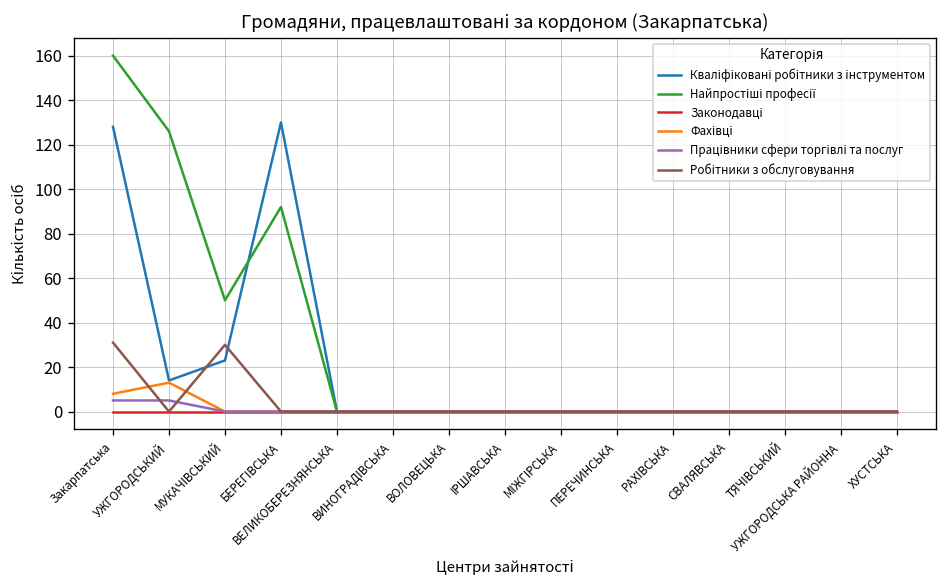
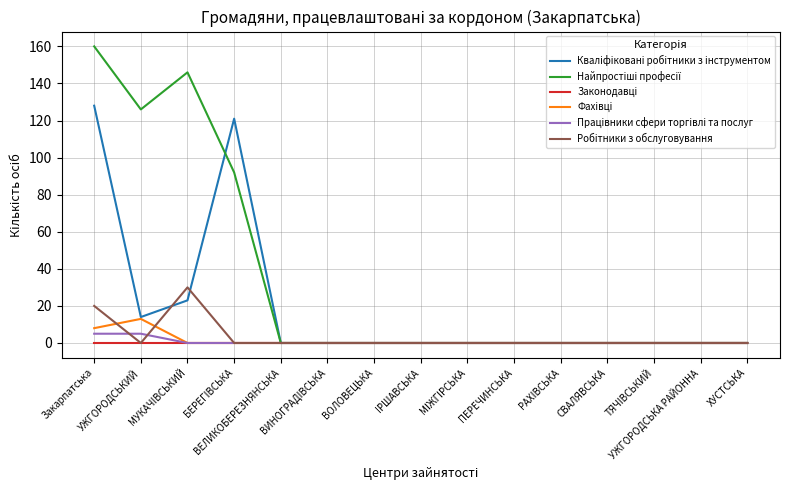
  {
    "Кваліфіковані робітники з інструментом": {
      "Закарпатська": 128,
      "МУКАЧІВСЬКИЙ": 23,
-     "БЕРЕГІВСЬКА": 130
+     "БЕРЕГІВСЬКА": 121
    },
    "Найпростіші професії": {
      "Закарпатська": 160,
      "УЖГОРОДСЬКИЙ": 126,
-     "МУКАЧІВСЬКИЙ": 50,
+     "МУКАЧІВСЬКИЙ": 146,
      "БЕРЕГІВСЬКА": 92
    },
    "Законодавці": {
      "Закарпатська": 0
    },
    "Фахівці": {
      "Закарпатська": 8
    },
    "Працівники сфери торгівлі та послуг": {
      "Закарпатська": 5,
      "УЖГОРОДСЬКИЙ": 5
    },
    "Робітники з обслуговування": {
-     "Закарпатська": 31,
+     "Закарпатська": 20,
      "МУКАЧІВСЬКИЙ": 30
    }
  }
